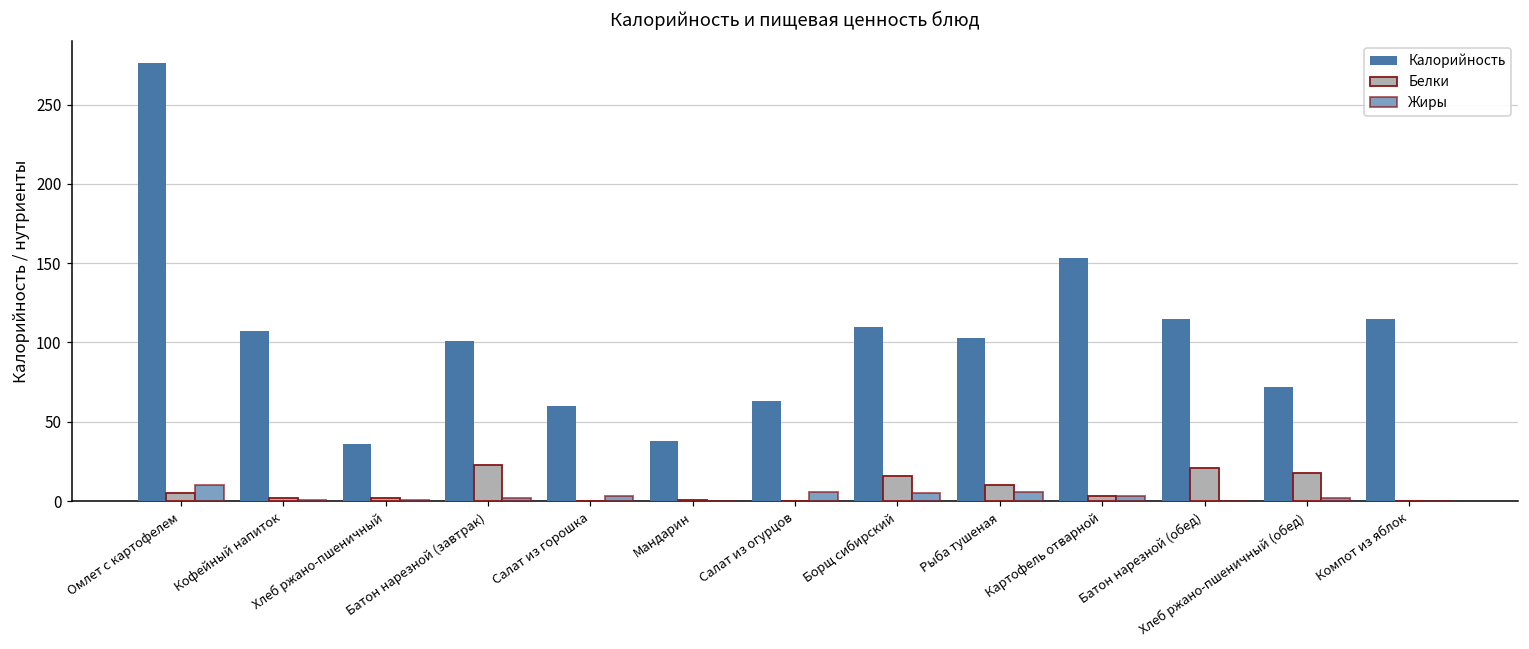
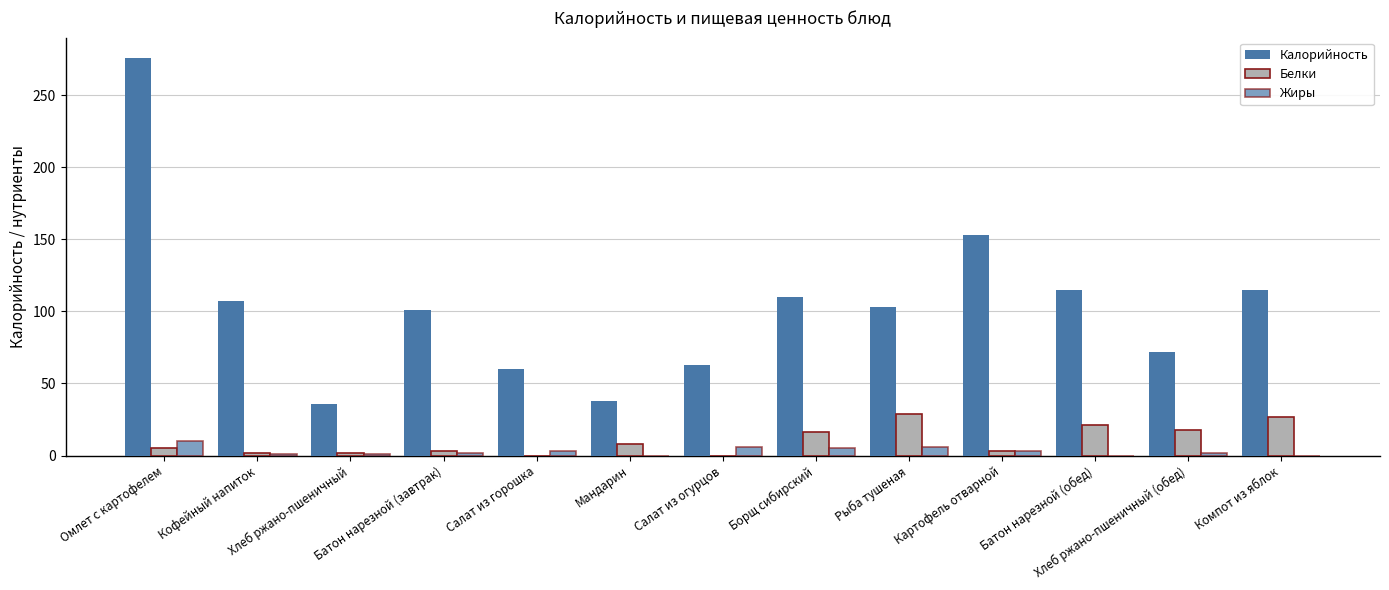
  {
    "Белки": {
      "Омлет с картофелем": 5,
      "Кофейный напиток": 2,
      "Хлеб ржано-пшеничный": 2,
-     "Батон нарезной (завтрак)": 23,
+     "Батон нарезной (завтрак)": 3,
      "Салат из горошка": 0,
-     "Мандарин": 1,
+     "Мандарин": 8,
      "Салат из огурцов": 0,
      "Борщ сибирский": 16,
-     "Рыба тушеная": 10,
+     "Рыба тушеная": 29,
      "Картофель отварной": 3,
      "Батон нарезной (обед)": 21,
      "Хлеб ржано-пшеничный (обед)": 18,
-     "Компот из яблок": 0
+     "Компот из яблок": 27
    }
  }
